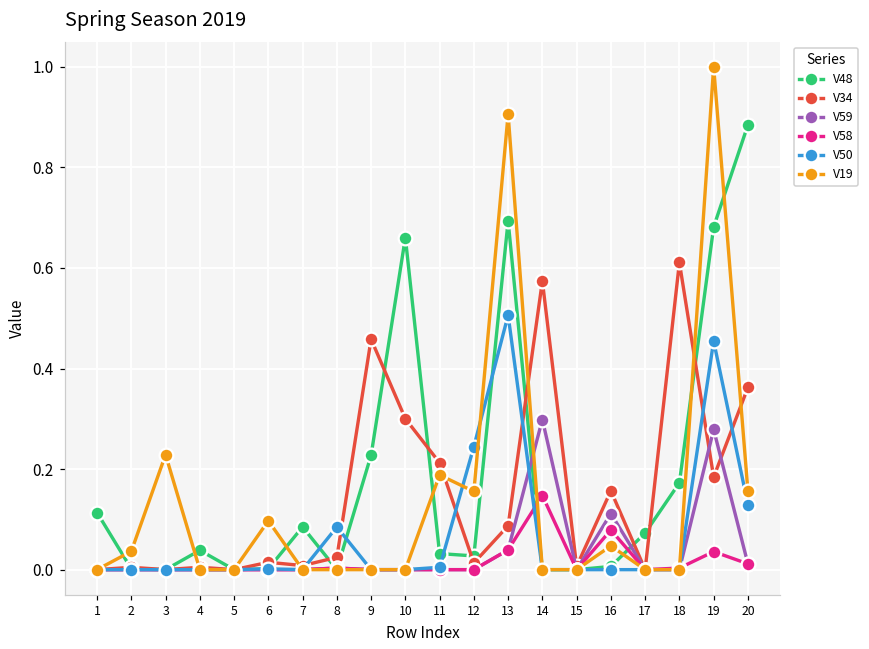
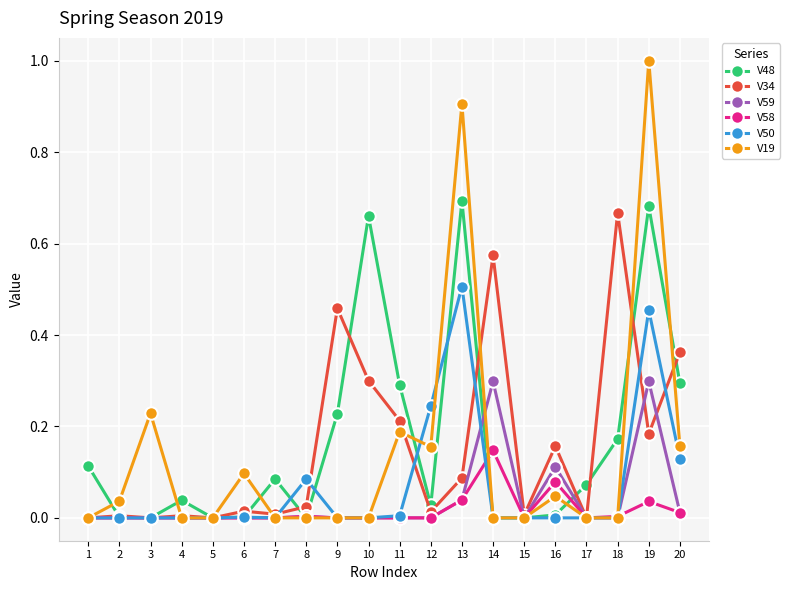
  {
    "V48": {
      "1": 0.11,
      "4": 0.04,
      "7": 0.09,
      "9": 0.23,
      "10": 0.66,
-     "11": 0.03,
+     "11": 0.29,
      "12": 0.03,
      "13": 0.69,
      "16": 0.01,
      "17": 0.07,
      "18": 0.17,
      "19": 0.68,
-     "20": 0.88
+     "20": 0.29
    },
    "V34": {
      "6": 0.01,
      "7": 0.01,
      "8": 0.02,
      "9": 0.46,
      "10": 0.30,
      "11": 0.21,
      "12": 0.01,
      "13": 0.09,
      "14": 0.57,
      "15": 0.01,
      "16": 0.16,
-     "18": 0.61,
+     "18": 0.67,
      "19": 0.18,
      "20": 0.36
    },
    "V59": {
      "14": 0.30,
      "16": 0.11,
-     "19": 0.28
+     "19": 0.30
    },
    "V58": {
      "14": 0.15,
      "16": 0.08,
      "19": 0.04
    },
    "V50": {
      "8": 0.08,
      "12": 0.24,
      "13": 0.51,
      "16": 0.00,
      "19": 0.45,
      "20": 0.13
    },
    "V19": {
      "2": 0.04,
      "3": 0.23,
      "6": 0.10,
      "11": 0.19,
      "12": 0.16,
      "13": 0.91,
      "16": 0.05,
      "19": 1.00,
      "20": 0.16
    }
  }
